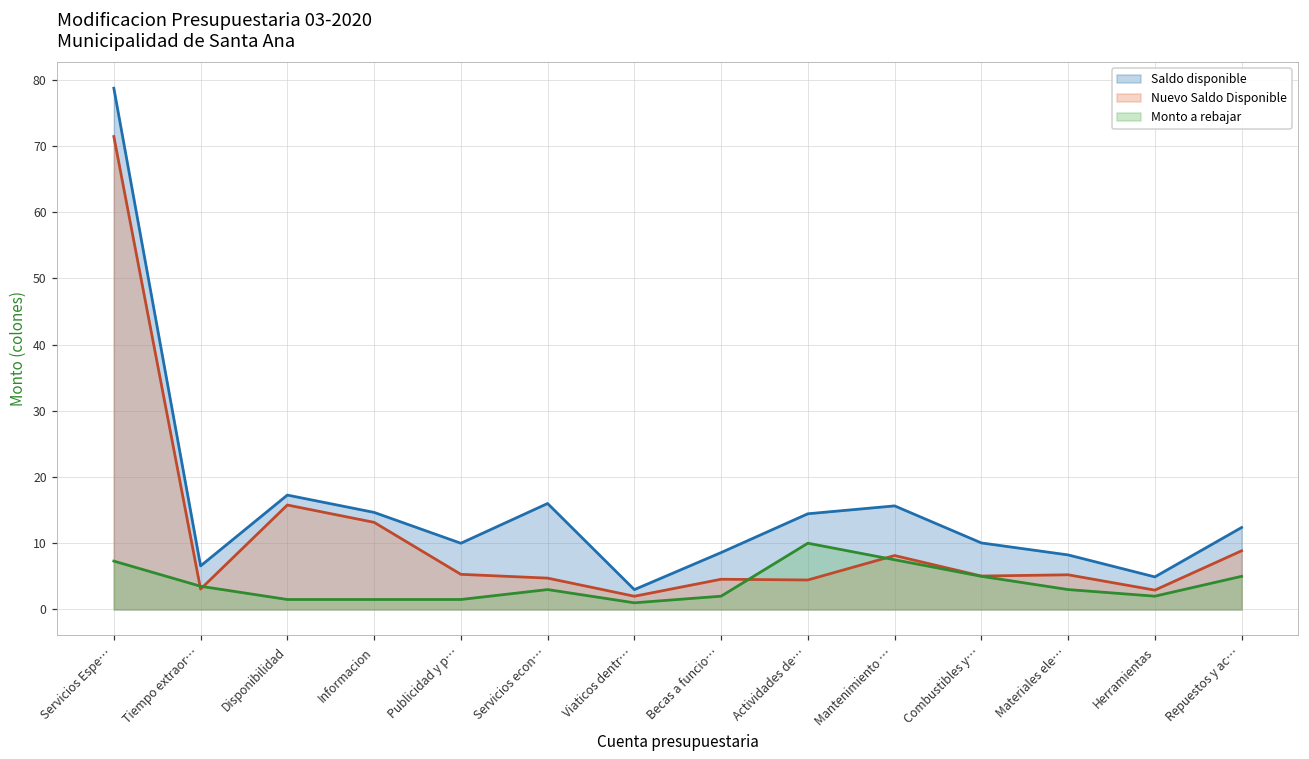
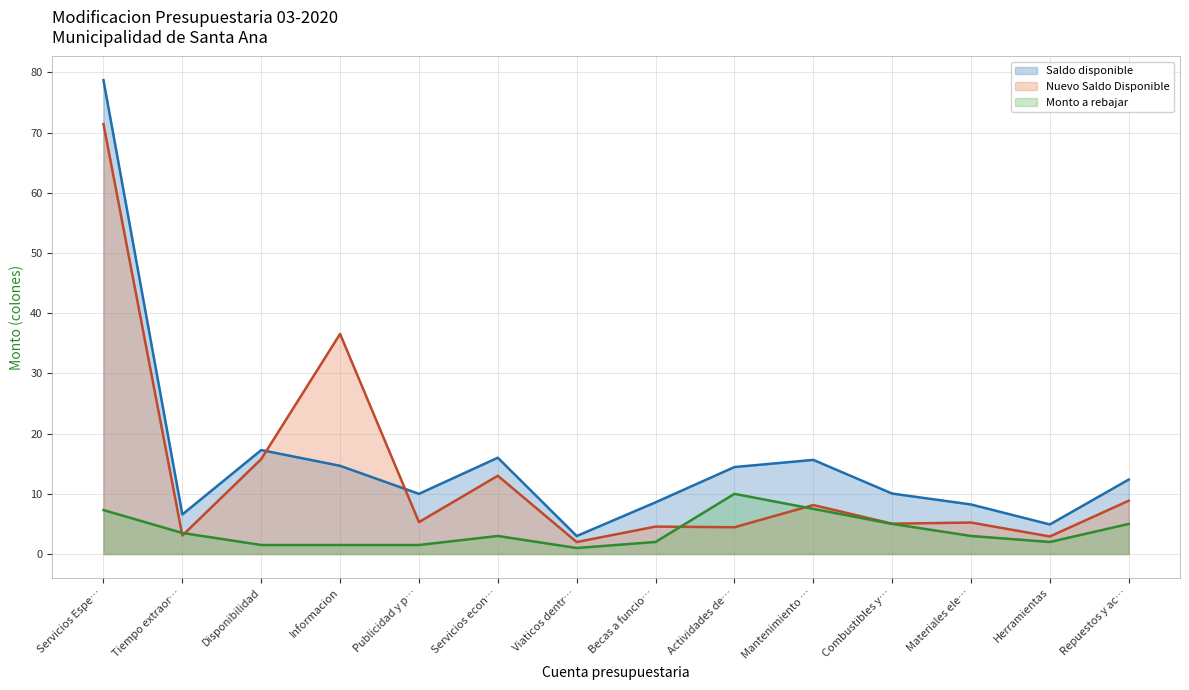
  {
    "Nuevo Saldo Disponible": {
      "Servicios Espe…": 71,
      "Disponibilidad": 16,
-     "Informacion": 13,
+     "Informacion": 37,
      "Publicidad y p…": 5,
-     "Servicios econ…": 5,
+     "Servicios econ…": 13,
      "Viaticos dentr…": 2,
      "Becas a funcio…": 5,
      "Actividades de…": 4,
      "Mantenimiento …": 8,
      "Materiales ele…": 5,
      "Herramientas": 3,
      "Repuestos y ac…": 9
    }
  }
